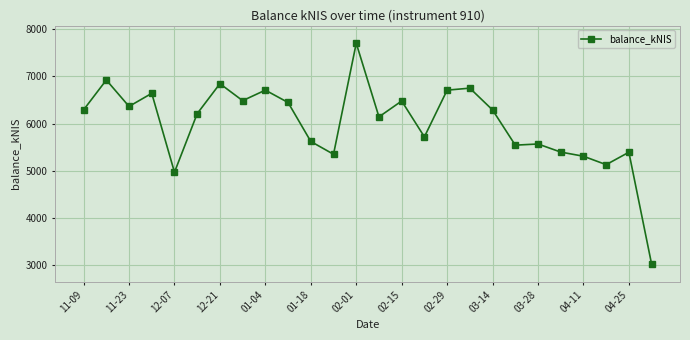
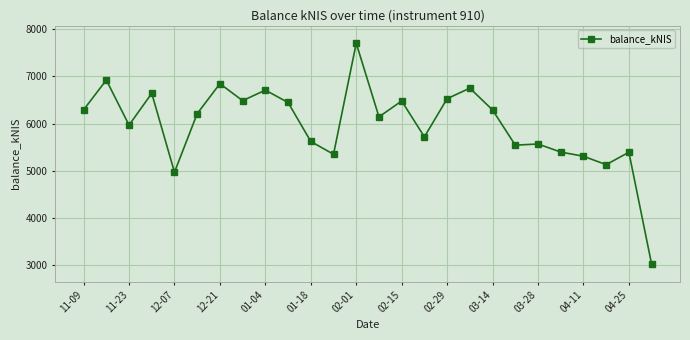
  {
    "11-09": 6300,
-   "11-23": 6400,
+   "11-23": 6000,
    "12-07": 5000,
    "12-21": 6800,
    "01-04": 6700,
    "01-18": 5600,
    "02-01": 7700,
    "02-15": 6500,
-   "02-29": 6700,
+   "02-29": 6500,
    "03-14": 6300,
    "03-28": 5600,
    "04-11": 5300,
    "04-25": 5400
  }
